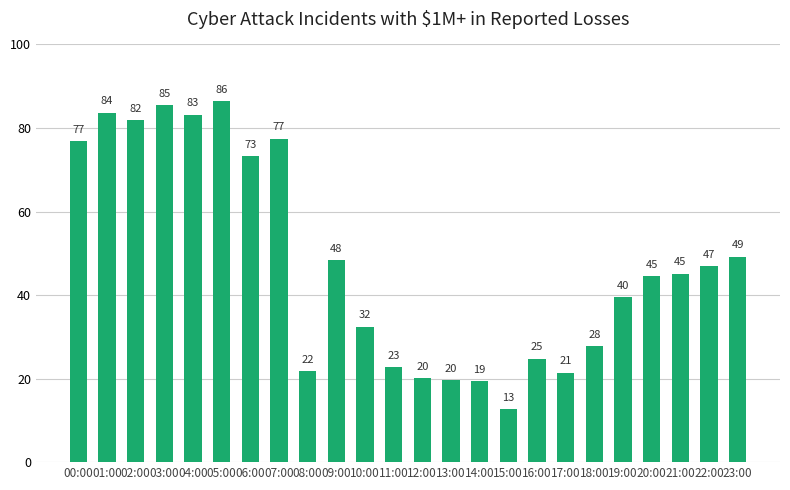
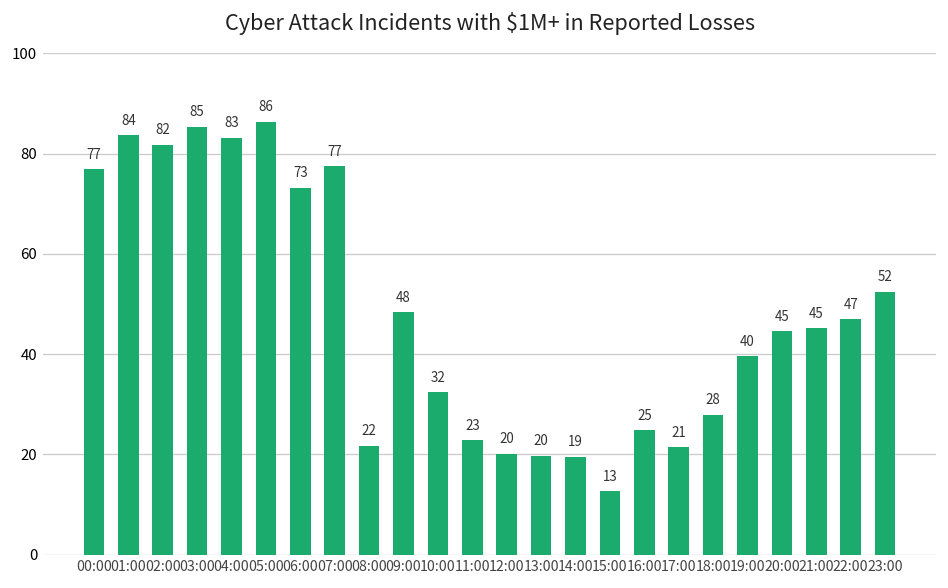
  {
    "00:00": 77,
    "01:00": 84,
    "02:00": 82,
    "03:00": 85,
    "04:00": 83,
    "05:00": 86,
    "06:00": 73,
    "07:00": 77,
    "08:00": 22,
    "09:00": 48,
    "10:00": 32,
    "11:00": 23,
    "12:00": 20,
    "13:00": 20,
    "14:00": 19,
    "15:00": 13,
    "16:00": 25,
    "17:00": 21,
    "18:00": 28,
    "19:00": 40,
    "20:00": 45,
    "21:00": 45,
    "22:00": 47,
-   "23:00": 49
+   "23:00": 52
  }
